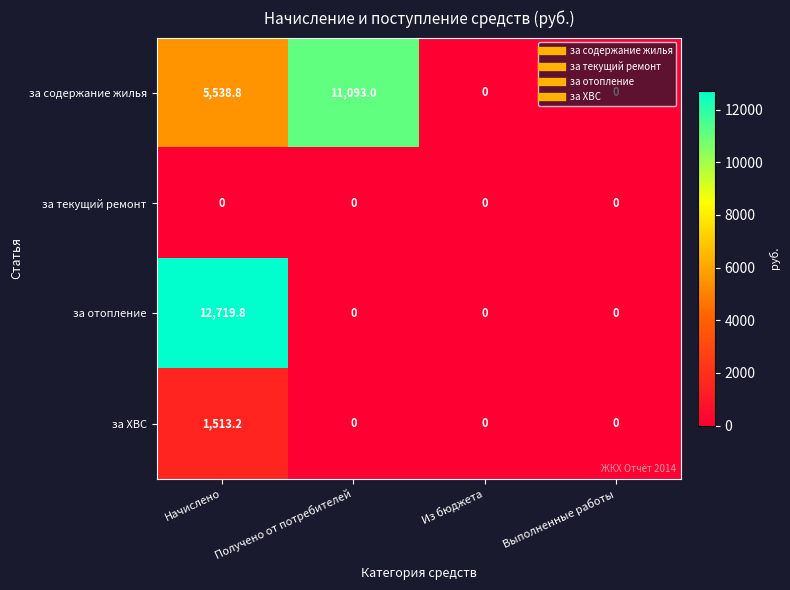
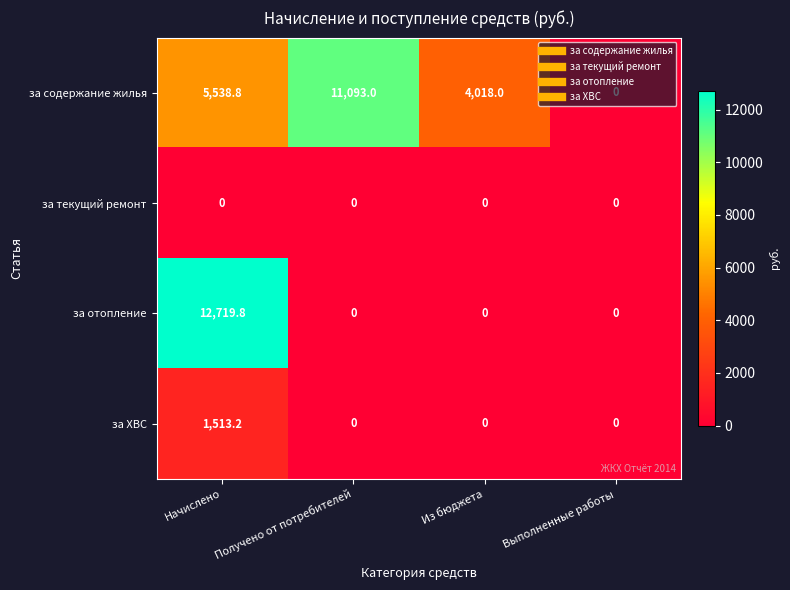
  {
    "за содержание жилья": {
      "Начислено": "5,538.8",
      "Получено от потребителей": "11,093.0",
-     "Из бюджета": "0"
+     "Из бюджета": "4,018.0"
    },
    "за текущий ремонт": {
      "Начислено": "0",
      "Получено от потребителей": "0",
      "Из бюджета": "0",
      "Выполненные работы": "0"
    },
    "за отопление": {
      "Начислено": "12,719.8",
      "Получено от потребителей": "0",
      "Из бюджета": "0",
      "Выполненные работы": "0"
    },
    "за ХВС": {
      "Начислено": "1,513.2",
      "Получено от потребителей": "0",
      "Из бюджета": "0"
    }
  }
